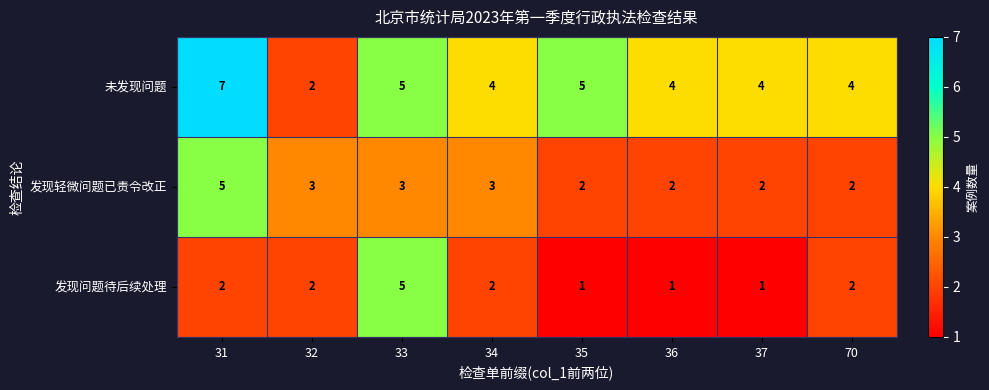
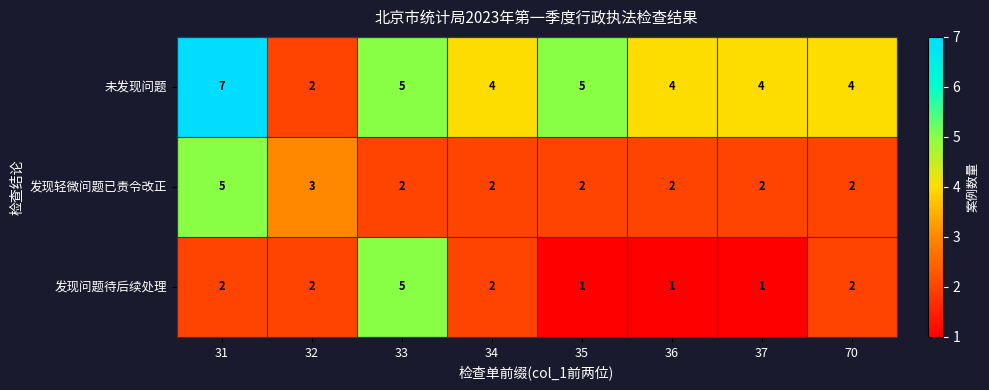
  {
    "未发现问题": {
      "31": 7,
      "32": 2,
      "33": 5,
      "34": 4,
      "35": 5,
      "36": 4,
      "37": 4,
      "70": 4
    },
    "发现轻微问题已责令改正": {
      "31": 5,
      "32": 3,
-     "33": 3,
-     "34": 3,
+     "33": 2,
+     "34": 2,
      "35": 2,
      "36": 2,
      "37": 2,
      "70": 2
    },
    "发现问题待后续处理": {
      "31": 2,
      "32": 2,
      "33": 5,
      "34": 2,
      "35": 1,
      "36": 1,
      "37": 1,
      "70": 2
    }
  }
